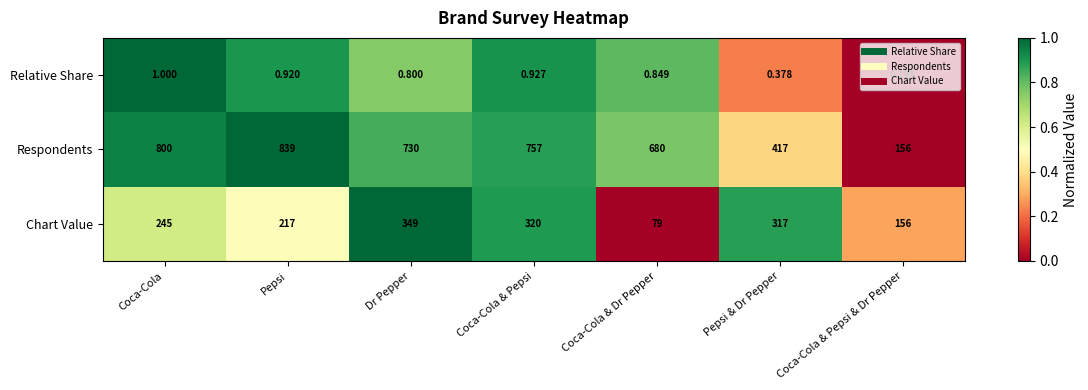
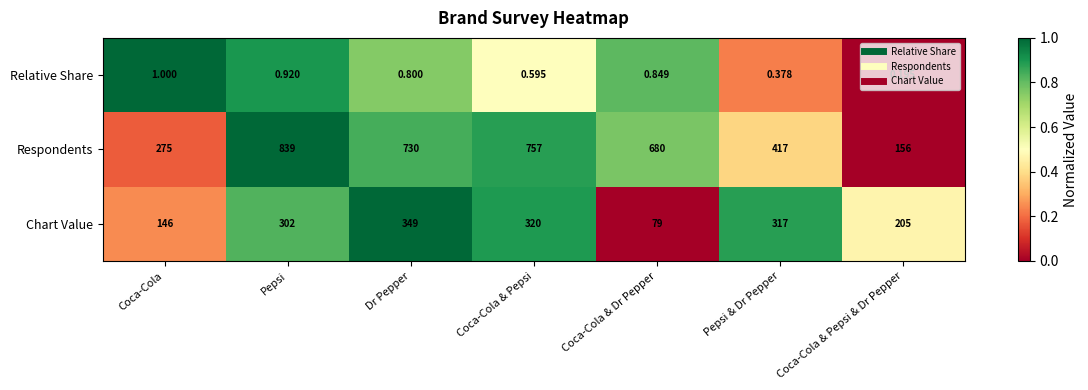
  {
    "Relative Share": {
      "Coca-Cola": 1.000,
      "Pepsi": 0.920,
      "Dr Pepper": 0.800,
-     "Coca-Cola & Pepsi": 0.927,
+     "Coca-Cola & Pepsi": 0.595,
      "Coca-Cola & Dr Pepper": 0.849,
      "Pepsi & Dr Pepper": 0.378
    },
    "Respondents": {
-     "Coca-Cola": 800,
+     "Coca-Cola": 275,
      "Pepsi": 839,
      "Dr Pepper": 730,
      "Coca-Cola & Pepsi": 757,
      "Coca-Cola & Dr Pepper": 680,
      "Pepsi & Dr Pepper": 417,
      "Coca-Cola & Pepsi & Dr Pepper": 156
    },
    "Chart Value": {
-     "Coca-Cola": 245,
-     "Pepsi": 217,
+     "Coca-Cola": 146,
+     "Pepsi": 302,
      "Dr Pepper": 349,
      "Coca-Cola & Pepsi": 320,
      "Coca-Cola & Dr Pepper": 79,
      "Pepsi & Dr Pepper": 317,
-     "Coca-Cola & Pepsi & Dr Pepper": 156
+     "Coca-Cola & Pepsi & Dr Pepper": 205
    }
  }
